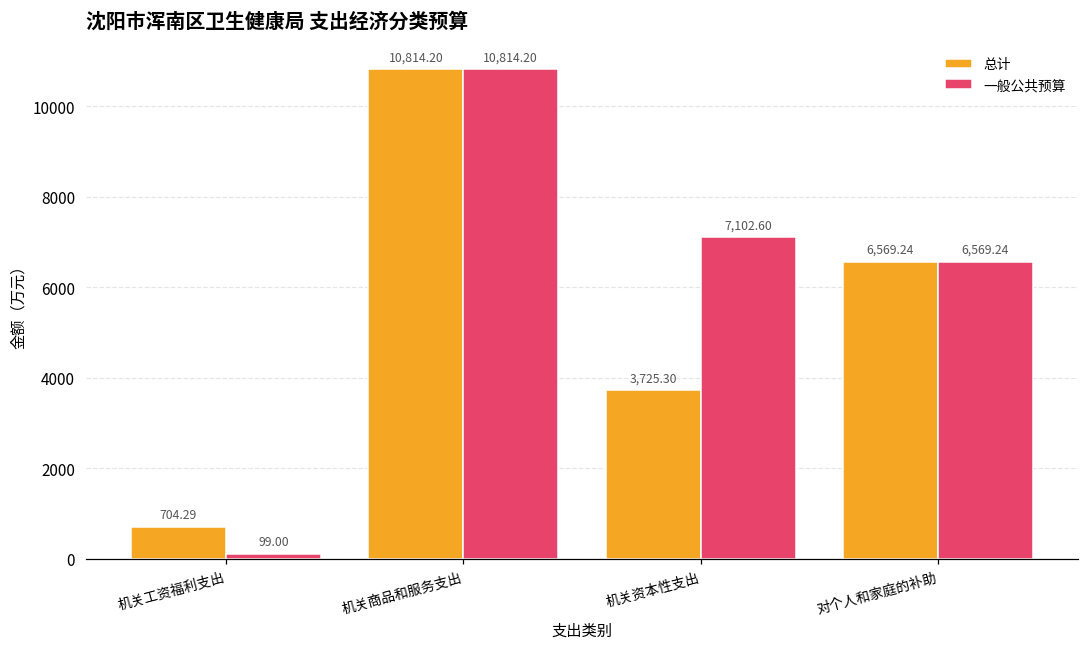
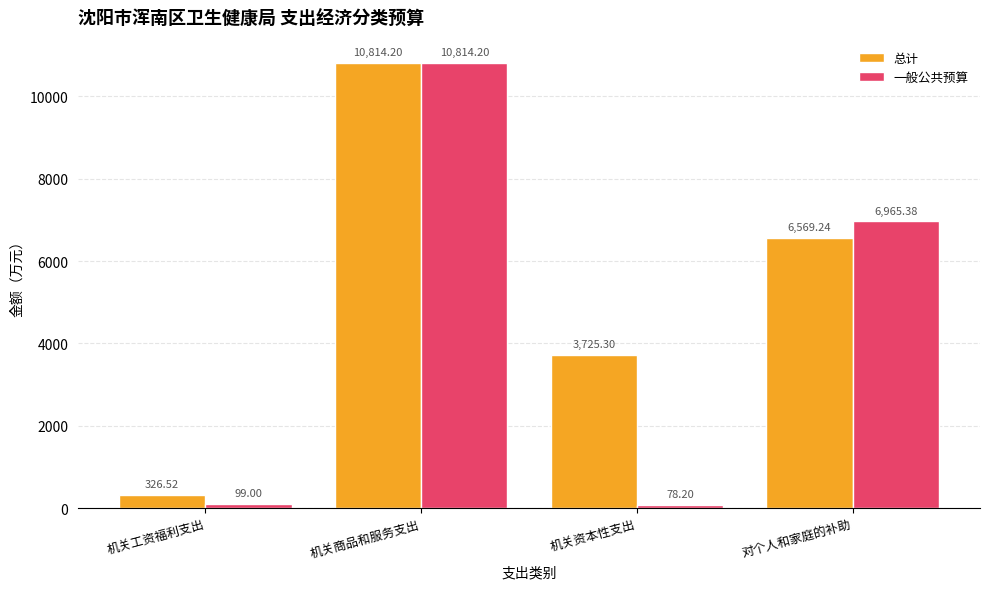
  {
    "总计": {
-     "机关工资福利支出": "704.29",
+     "机关工资福利支出": "326.52",
      "机关商品和服务支出": "10,814.20",
      "机关资本性支出": "3,725.30",
      "对个人和家庭的补助": "6,569.24"
    },
    "一般公共预算": {
      "机关工资福利支出": "99.00",
      "机关商品和服务支出": "10,814.20",
-     "机关资本性支出": "7,102.60",
-     "对个人和家庭的补助": "6,569.24"
+     "机关资本性支出": "78.20",
+     "对个人和家庭的补助": "6,965.38"
    }
  }
